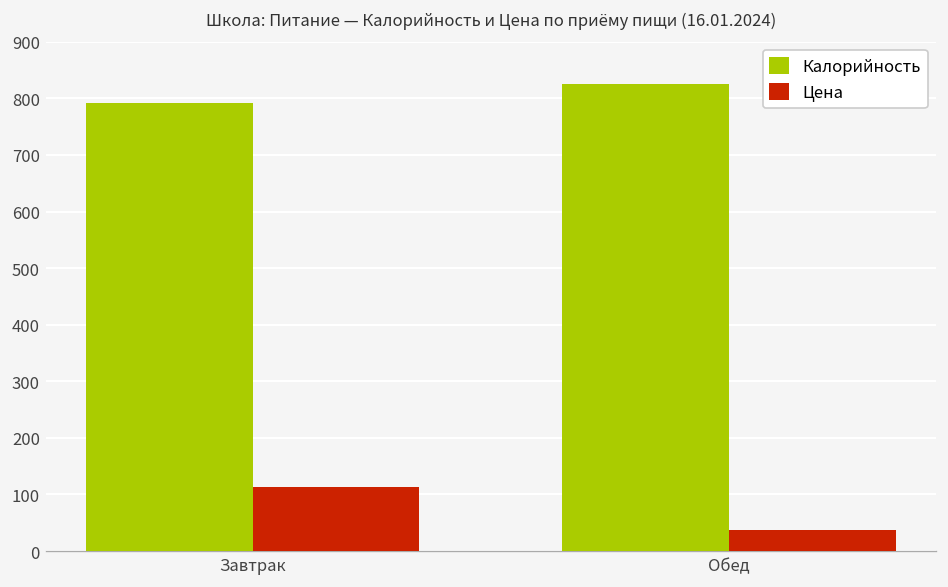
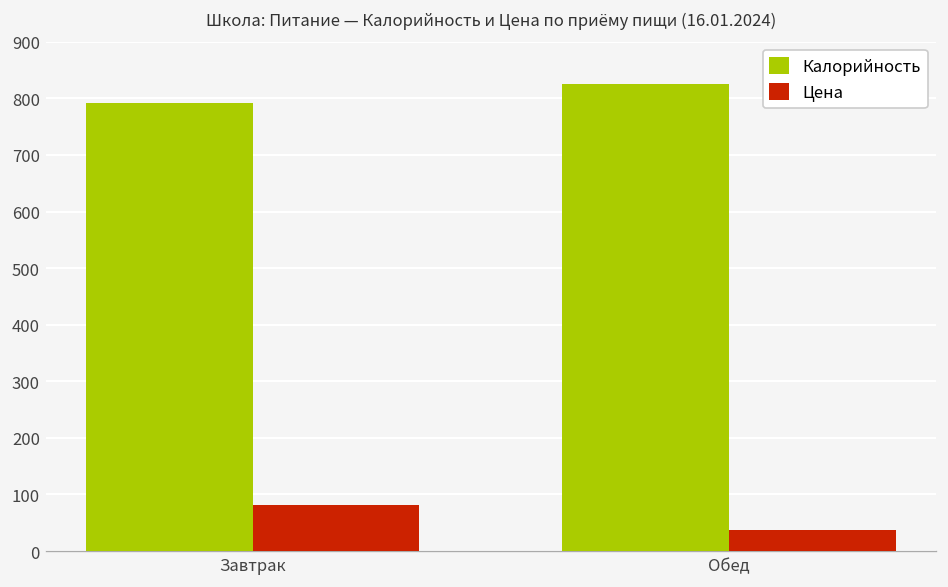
  {
    "Калорийность": {
      "Завтрак": 790,
      "Обед": 830
    },
    "Цена": {
-     "Завтрак": 110,
+     "Завтрак": 80,
      "Обед": 40
    }
  }
